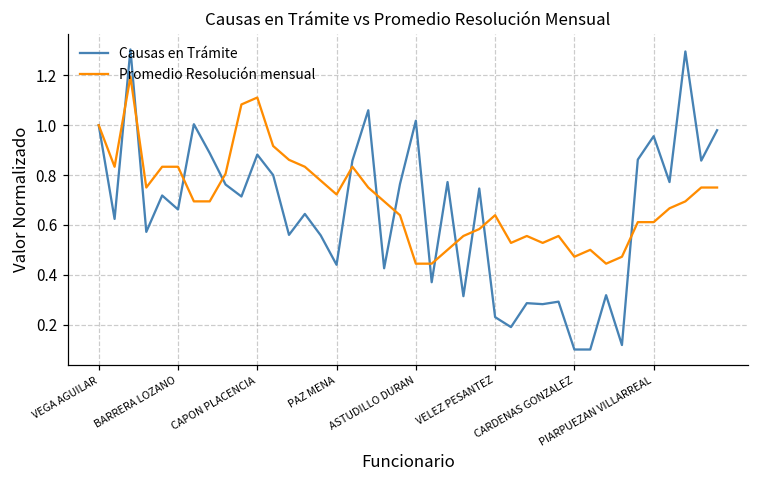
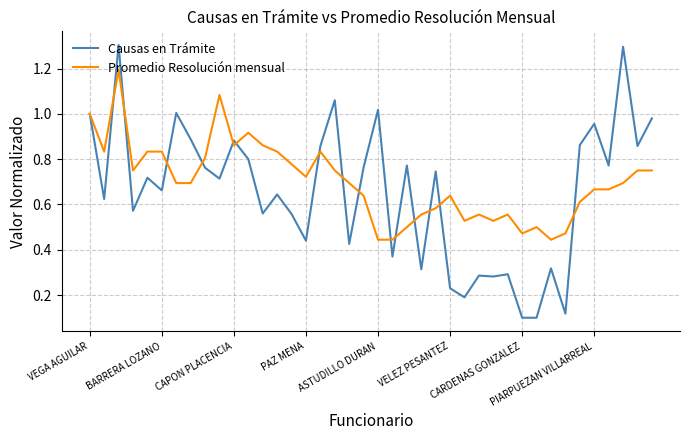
  {
    "Causas en Trámite": {
      "BARRERA LOZANO": 0.66,
      "CAPON PLACENCIA": 0.88,
      "PAZ MENA": 0.44,
      "ASTUDILLO DURAN": 1.02,
      "VELEZ PESANTEZ": 0.23,
      "CARDENAS GONZALEZ": 0.10,
      "PIARPUEZAN VILLARREAL": 0.96
    },
    "Promedio Resolución mensual": {
      "BARRERA LOZANO": 0.83,
-     "CAPON PLACENCIA": 1.11,
+     "CAPON PLACENCIA": 0.86,
      "PAZ MENA": 0.72,
      "ASTUDILLO DURAN": 0.44,
      "VELEZ PESANTEZ": 0.64,
      "CARDENAS GONZALEZ": 0.47,
-     "PIARPUEZAN VILLARREAL": 0.61
+     "PIARPUEZAN VILLARREAL": 0.67
    }
  }
